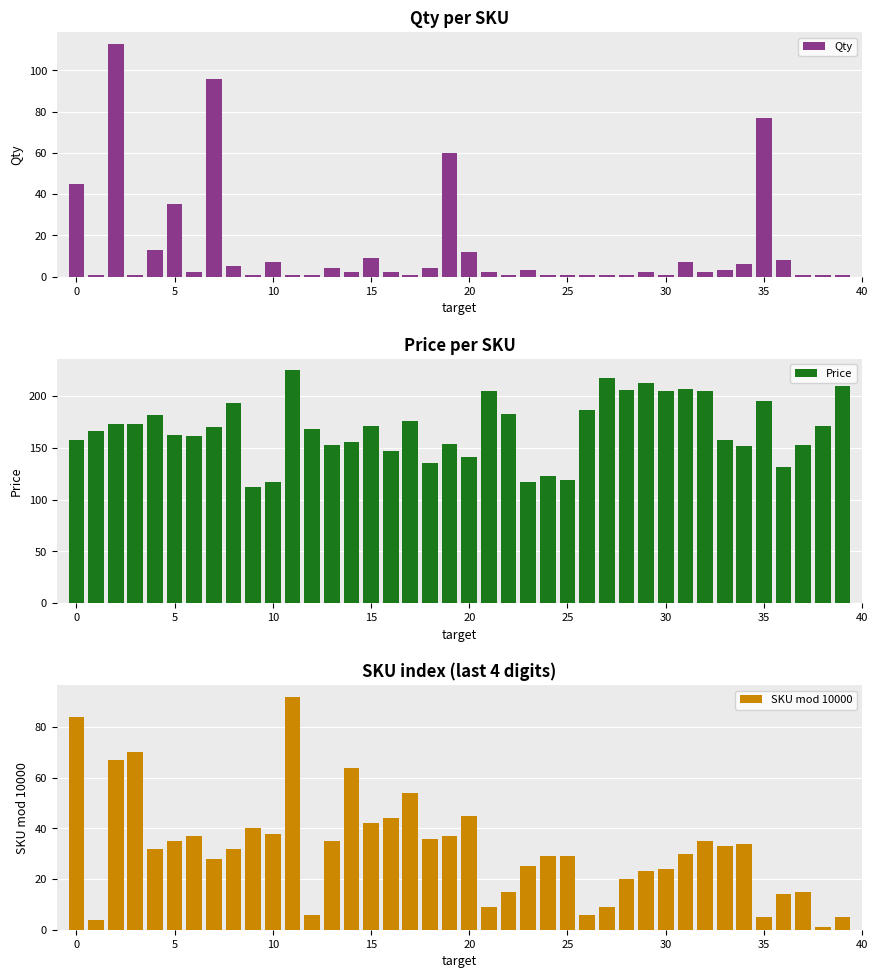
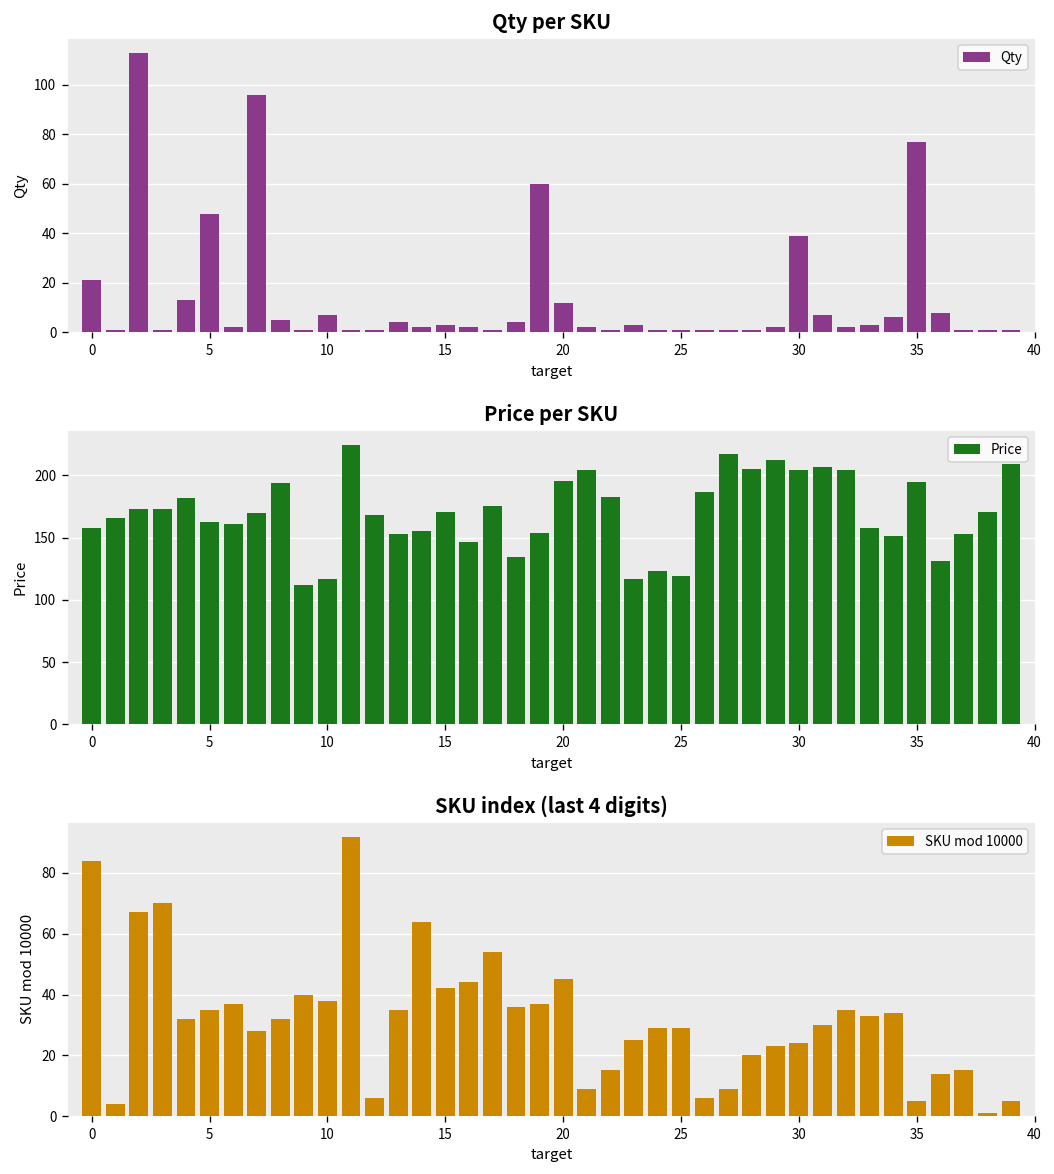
  {
    "Qty per SKU": {
-     "0": 45,
-     "5": 35,
+     "0": 21,
+     "5": 48,
      "10": 7,
-     "15": 9,
+     "15": 3,
      "20": 12,
-     "30": 1,
+     "30": 39,
      "35": 77
    },
    "Price per SKU": {
      "0": 158,
      "5": 162,
      "10": 117,
      "15": 171,
-     "20": 141,
+     "20": 195,
      "25": 119,
      "30": 204,
      "35": 195
    },
    "SKU index (last 4 digits)": {
      "0": 84,
      "5": 35,
      "10": 38,
      "15": 42,
      "20": 45,
      "25": 29,
      "30": 24,
      "35": 5
    }
  }
